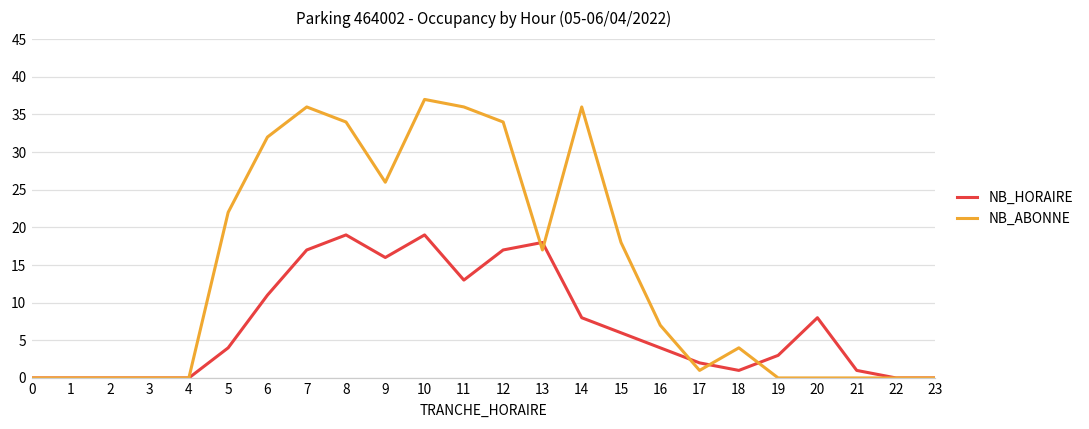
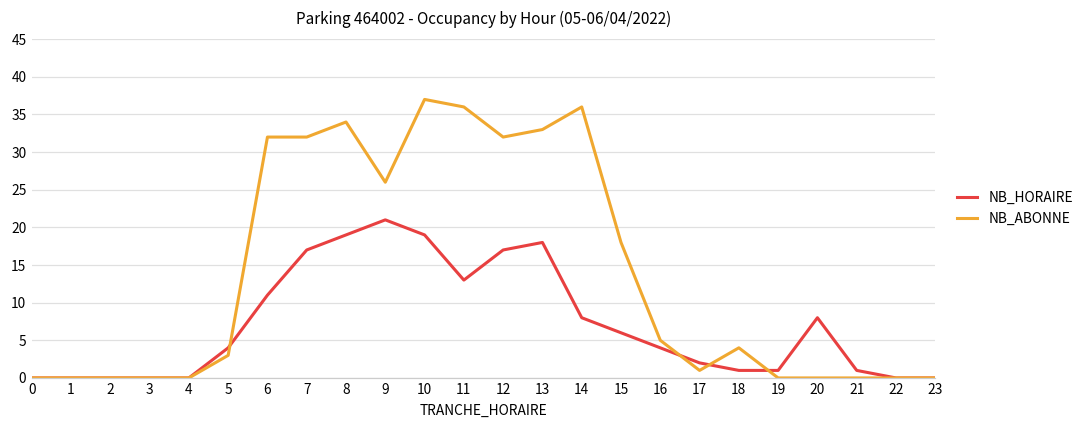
  {
    "NB_HORAIRE": {
      "5": 4,
      "6": 11,
      "7": 17,
      "8": 19,
-     "9": 16,
+     "9": 21,
      "10": 19,
      "11": 13,
      "12": 17,
      "13": 18,
      "14": 8,
      "15": 6,
      "16": 4,
      "17": 2,
      "18": 1,
-     "19": 3,
+     "19": 1,
      "20": 8,
      "21": 1
    },
    "NB_ABONNE": {
-     "5": 22,
+     "5": 3,
      "6": 32,
-     "7": 36,
+     "7": 32,
      "8": 34,
      "9": 26,
      "10": 37,
      "11": 36,
-     "12": 34,
-     "13": 17,
+     "12": 32,
+     "13": 33,
      "14": 36,
      "15": 18,
-     "16": 7,
+     "16": 5,
      "17": 1,
      "18": 4,
      "19": 0,
      "20": 0,
      "21": 0
    }
  }
